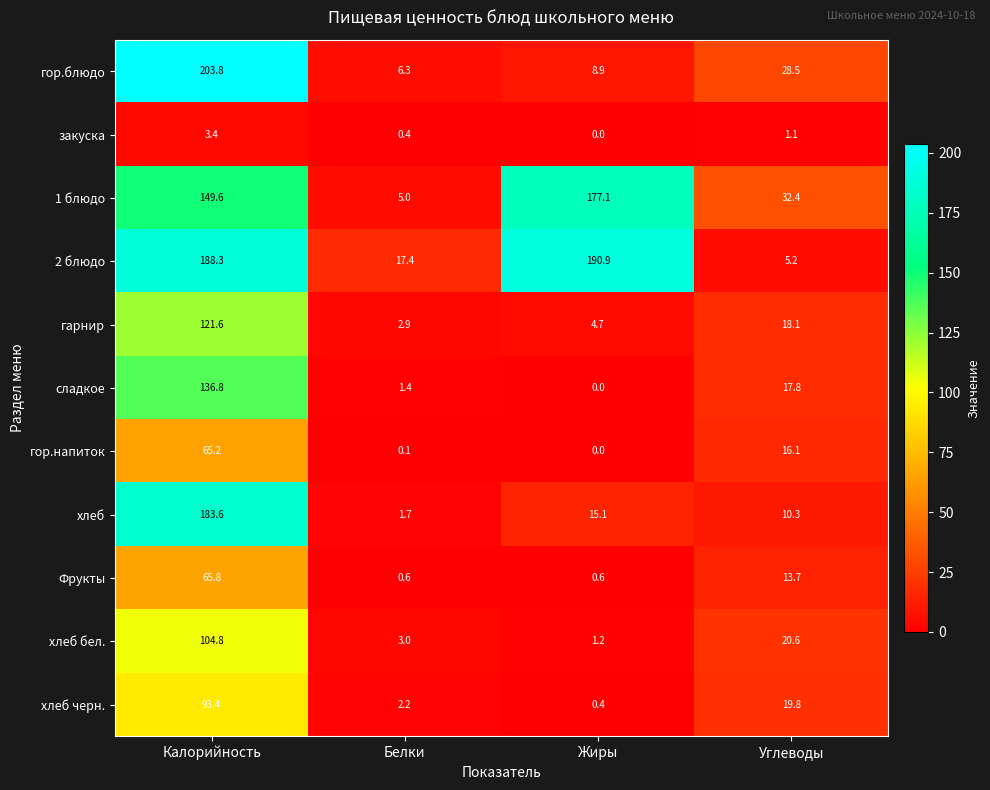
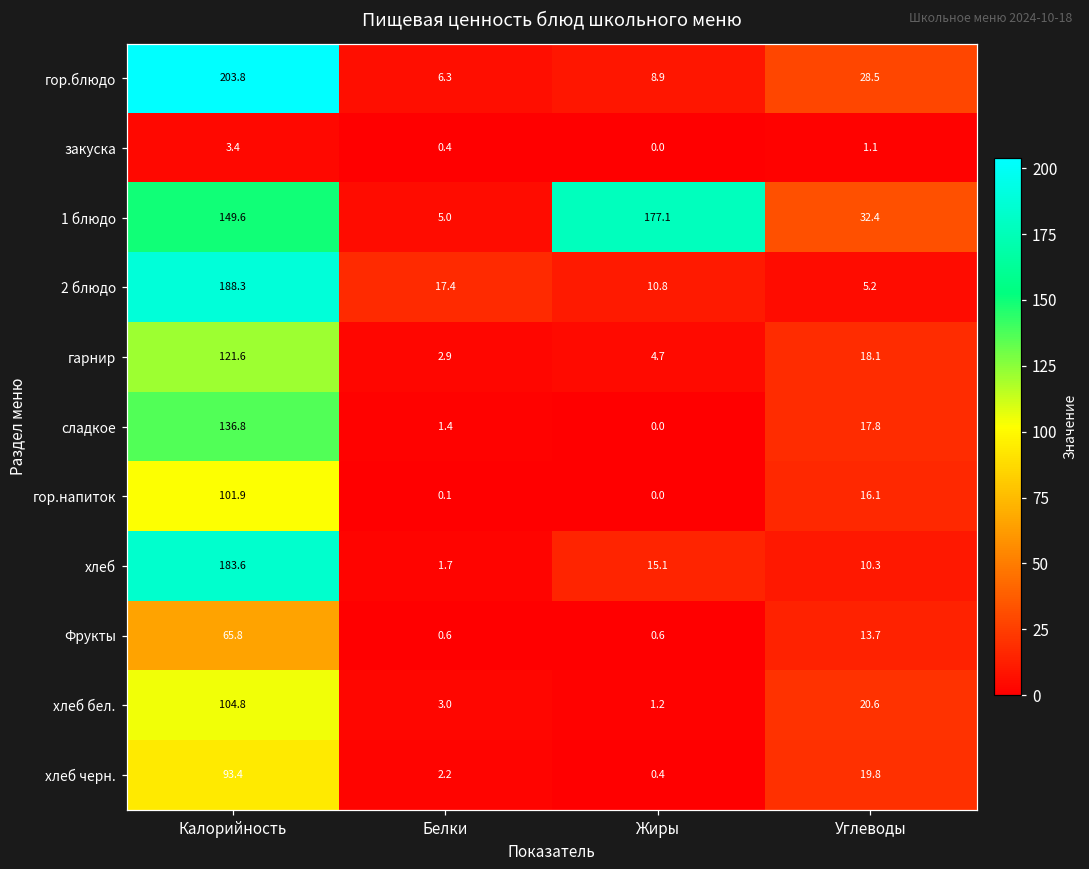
  {
    "гор.блюдо": {
      "Калорийность": 203.8,
      "Белки": 6.3,
      "Жиры": 8.9,
      "Углеводы": 28.5
    },
    "закуска": {
      "Калорийность": 3.4,
      "Белки": 0.4,
      "Жиры": 0.0,
      "Углеводы": 1.1
    },
    "1 блюдо": {
      "Калорийность": 149.6,
      "Белки": 5.0,
      "Жиры": 177.1,
      "Углеводы": 32.4
    },
    "2 блюдо": {
      "Калорийность": 188.3,
      "Белки": 17.4,
-     "Жиры": 190.9,
+     "Жиры": 10.8,
      "Углеводы": 5.2
    },
    "гарнир": {
      "Калорийность": 121.6,
      "Белки": 2.9,
      "Жиры": 4.7,
      "Углеводы": 18.1
    },
    "сладкое": {
      "Калорийность": 136.8,
      "Белки": 1.4,
      "Жиры": 0.0,
      "Углеводы": 17.8
    },
    "гор.напиток": {
-     "Калорийность": 65.2,
+     "Калорийность": 101.9,
      "Белки": 0.1,
      "Жиры": 0.0,
      "Углеводы": 16.1
    },
    "хлеб": {
      "Калорийность": 183.6,
      "Белки": 1.7,
      "Жиры": 15.1,
      "Углеводы": 10.3
    },
    "Фрукты": {
      "Калорийность": 65.8,
      "Белки": 0.6,
      "Жиры": 0.6,
      "Углеводы": 13.7
    },
    "хлеб бел.": {
      "Калорийность": 104.8,
      "Белки": 3.0,
      "Жиры": 1.2,
      "Углеводы": 20.6
    },
    "хлеб черн.": {
      "Калорийность": 93.4,
      "Белки": 2.2,
      "Жиры": 0.4,
      "Углеводы": 19.8
    }
  }
